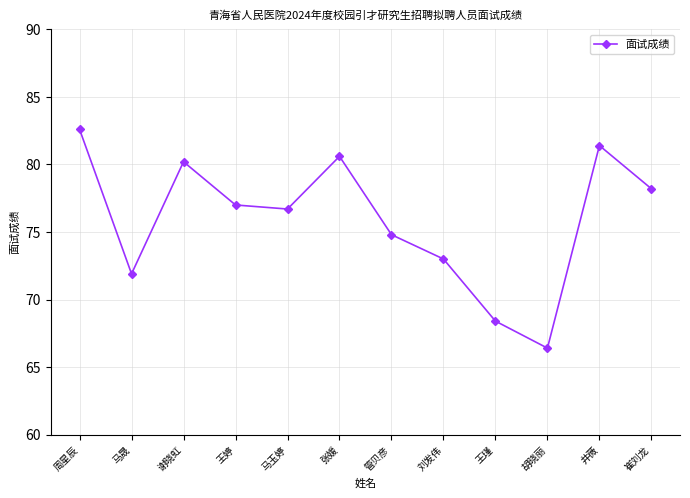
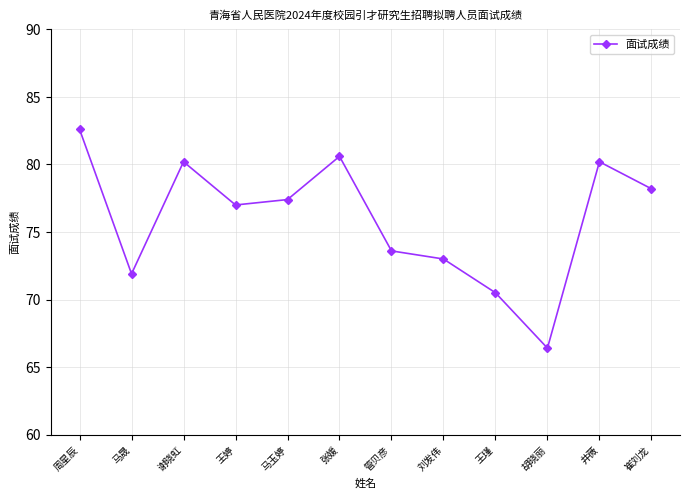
  {
    "周星辰": 82.6,
    "马晟": 71.9,
    "谢晓虹": 80.2,
    "王婷": 77.0,
-   "马玉婷": 76.7,
+   "马玉婷": 77.4,
    "张媛": 80.6,
-   "管贝彦": 74.8,
+   "管贝彦": 73.6,
    "刘发伟": 73.0,
-   "王瑾": 68.4,
+   "王瑾": 70.5,
    "胡晓丽": 66.4,
-   "井薇": 81.4,
+   "井薇": 80.2,
    "崔刘龙": 78.2
  }
